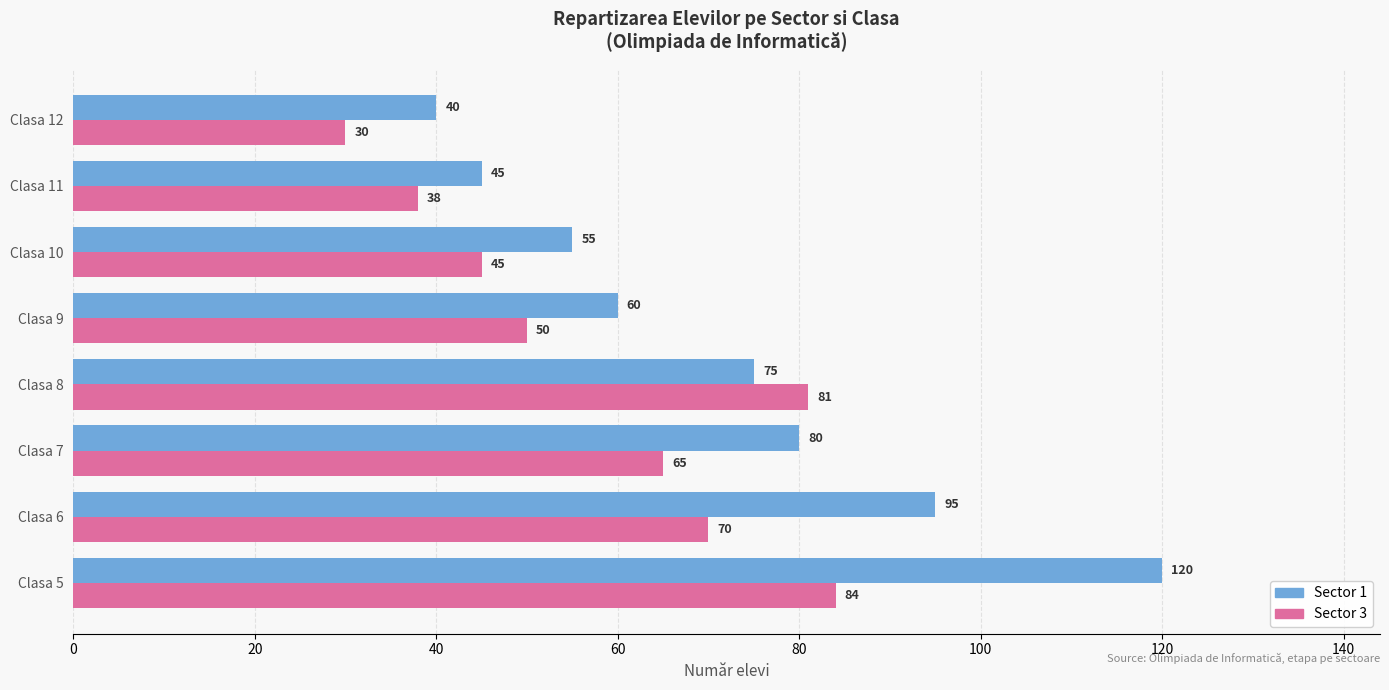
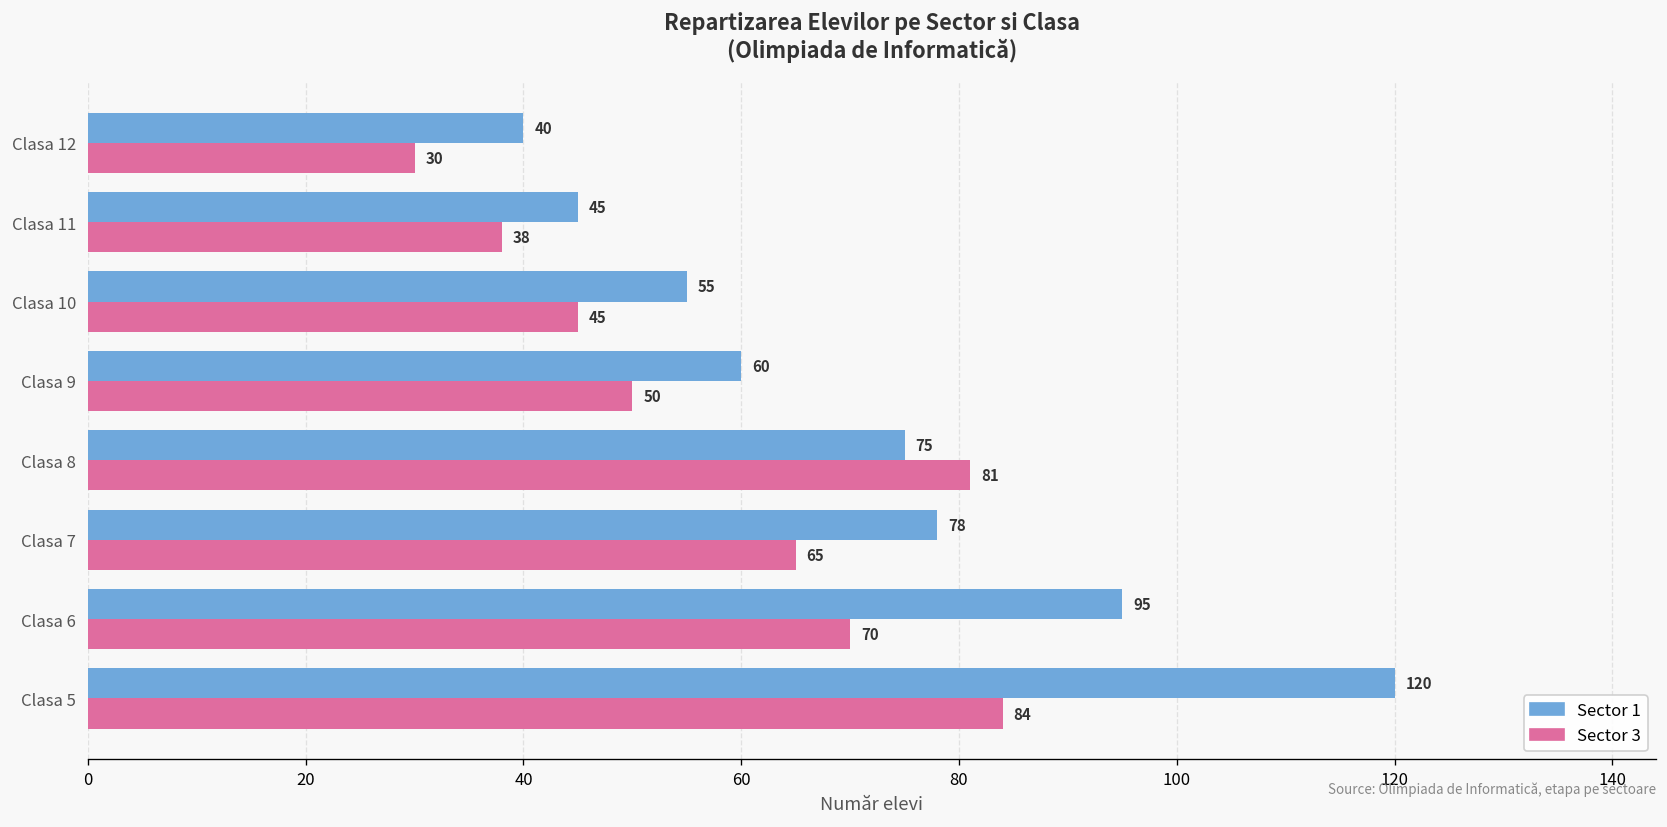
  {
    "Sector 1": {
      "Clasa 12": 40,
      "Clasa 11": 45,
      "Clasa 10": 55,
      "Clasa 9": 60,
      "Clasa 8": 75,
-     "Clasa 7": 80,
+     "Clasa 7": 78,
      "Clasa 6": 95,
      "Clasa 5": 120
    },
    "Sector 3": {
      "Clasa 12": 30,
      "Clasa 11": 38,
      "Clasa 10": 45,
      "Clasa 9": 50,
      "Clasa 8": 81,
      "Clasa 7": 65,
      "Clasa 6": 70,
      "Clasa 5": 84
    }
  }
